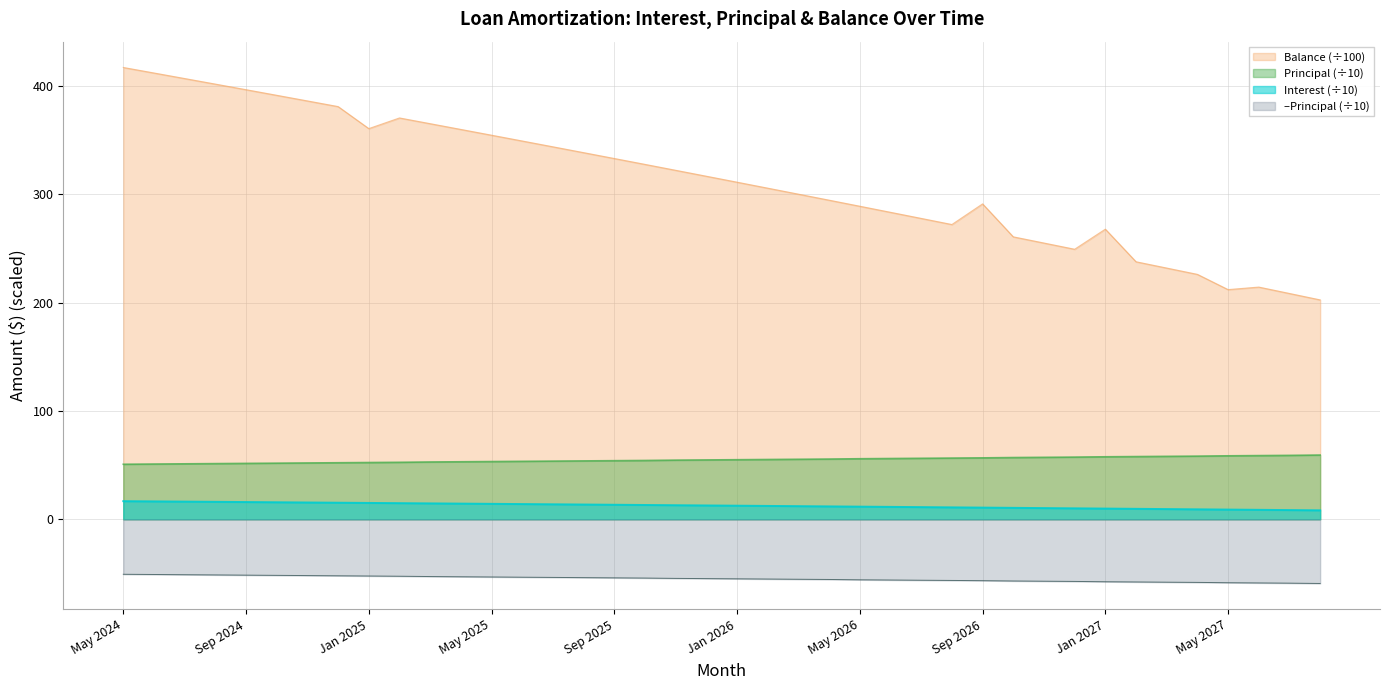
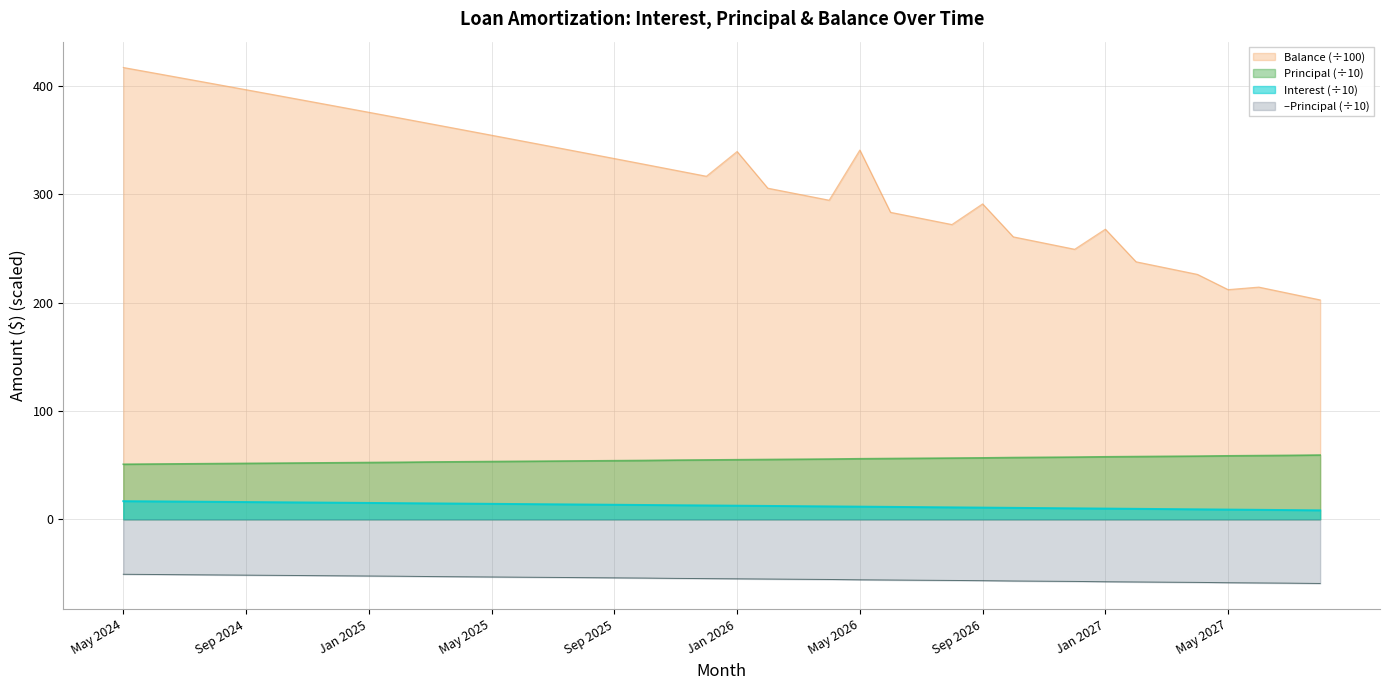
  {
    "Balance (÷100)": {
      "May 2024": 417,
      "Sep 2024": 397,
-     "Jan 2025": 361,
+     "Jan 2025": 376,
      "May 2025": 355,
      "Sep 2025": 333,
-     "Jan 2026": 311,
-     "May 2026": 289,
+     "Jan 2026": 340,
+     "May 2026": 341,
      "Sep 2026": 291,
      "Jan 2027": 268,
      "May 2027": 212
    },
    "Principal (÷10)": {
      "May 2024": 51,
      "Sep 2024": 52,
      "Jan 2025": 52,
      "May 2025": 53,
      "Sep 2025": 54,
      "Jan 2026": 55,
      "May 2026": 56,
      "Sep 2026": 57,
      "Jan 2027": 58,
      "May 2027": 59
    },
    "Interest (÷10)": {
      "May 2024": 17,
      "Sep 2024": 16,
      "Jan 2025": 15,
      "May 2025": 14,
      "Sep 2025": 13,
      "Jan 2026": 13,
      "May 2026": 12,
      "Sep 2026": 11,
      "Jan 2027": 10,
      "May 2027": 9
    }
  }
